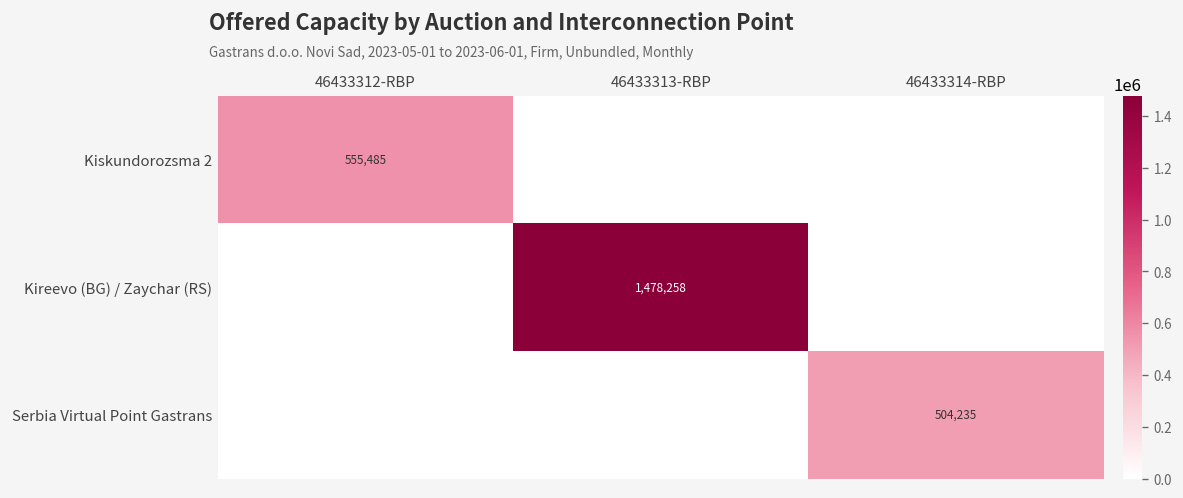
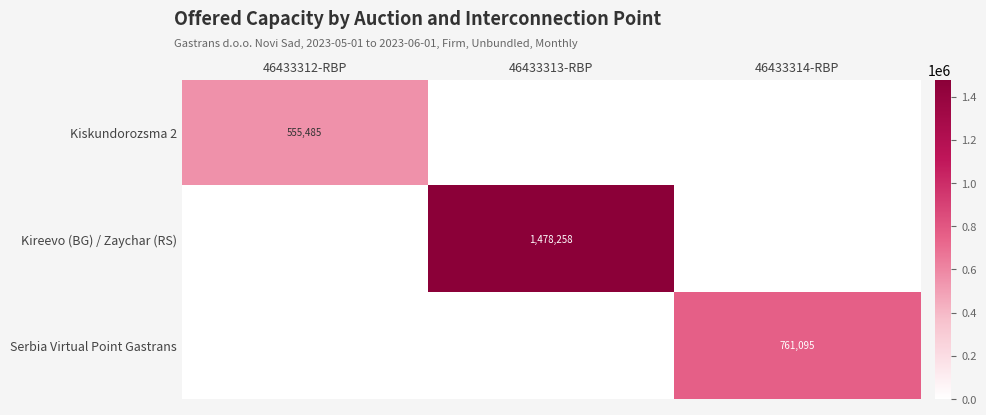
  {
    "Kiskundorozsma 2": {
      "46433312-RBP": "555,485"
    },
    "Kireevo (BG) / Zaychar (RS)": {
      "46433313-RBP": "1,478,258"
    },
    "Serbia Virtual Point Gastrans": {
-     "46433314-RBP": "504,235"
+     "46433314-RBP": "761,095"
    }
  }
